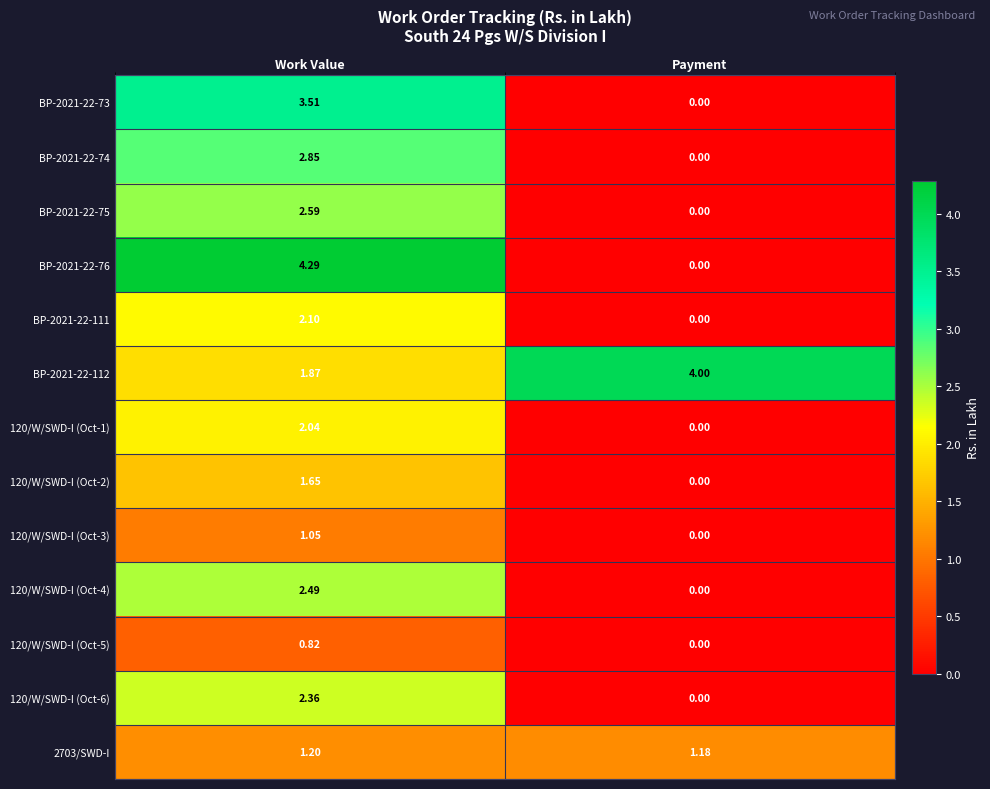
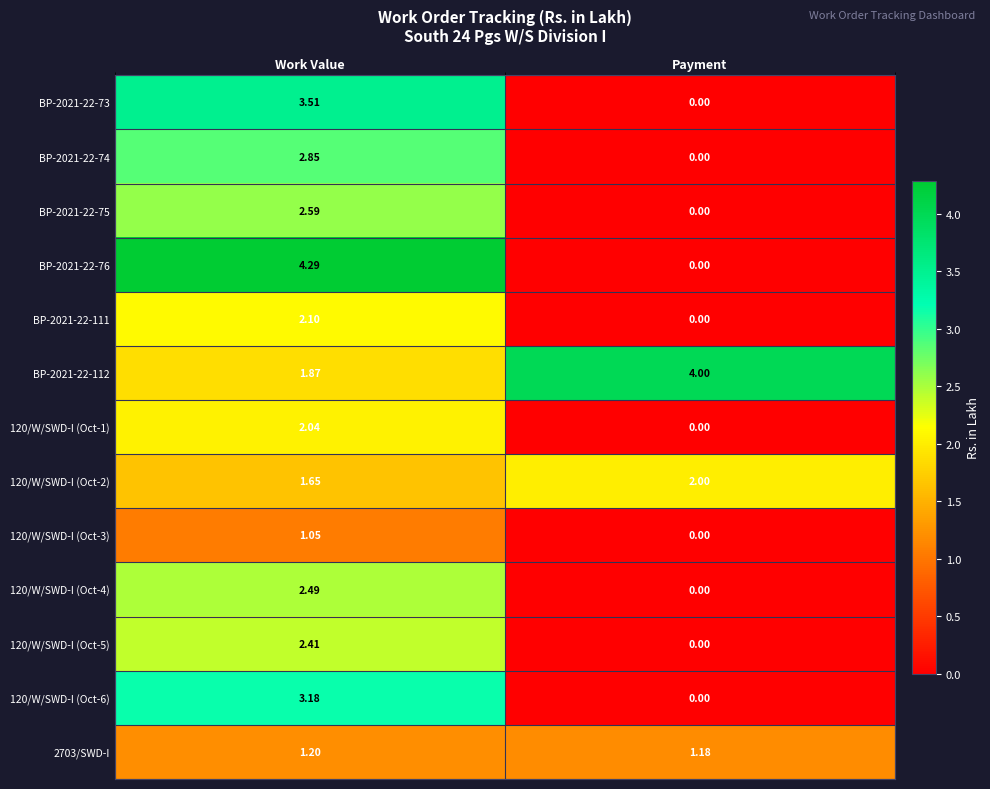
  {
    "BP-2021-22-73": {
      "Work Value": 3.51,
      "Payment": 0.00
    },
    "BP-2021-22-74": {
      "Work Value": 2.85,
      "Payment": 0.00
    },
    "BP-2021-22-75": {
      "Work Value": 2.59,
      "Payment": 0.00
    },
    "BP-2021-22-76": {
      "Work Value": 4.29,
      "Payment": 0.00
    },
    "BP-2021-22-111": {
      "Work Value": 2.10,
      "Payment": 0.00
    },
    "BP-2021-22-112": {
      "Work Value": 1.87,
      "Payment": 4.00
    },
    "120/W/SWD-I (Oct-1)": {
      "Work Value": 2.04,
      "Payment": 0.00
    },
    "120/W/SWD-I (Oct-2)": {
      "Work Value": 1.65,
-     "Payment": 0.00
+     "Payment": 2.00
    },
    "120/W/SWD-I (Oct-3)": {
      "Work Value": 1.05,
      "Payment": 0.00
    },
    "120/W/SWD-I (Oct-4)": {
      "Work Value": 2.49,
      "Payment": 0.00
    },
    "120/W/SWD-I (Oct-5)": {
-     "Work Value": 0.82,
+     "Work Value": 2.41,
      "Payment": 0.00
    },
    "120/W/SWD-I (Oct-6)": {
-     "Work Value": 2.36,
+     "Work Value": 3.18,
      "Payment": 0.00
    },
    "2703/SWD-I": {
      "Work Value": 1.20,
      "Payment": 1.18
    }
  }
